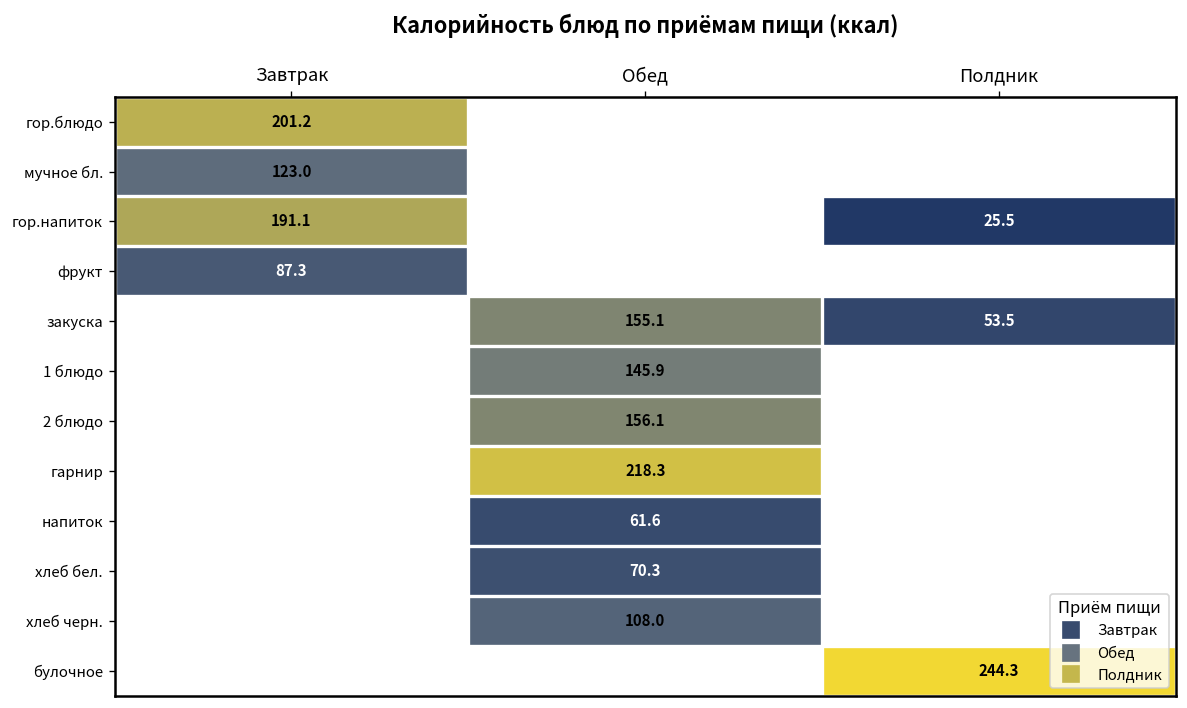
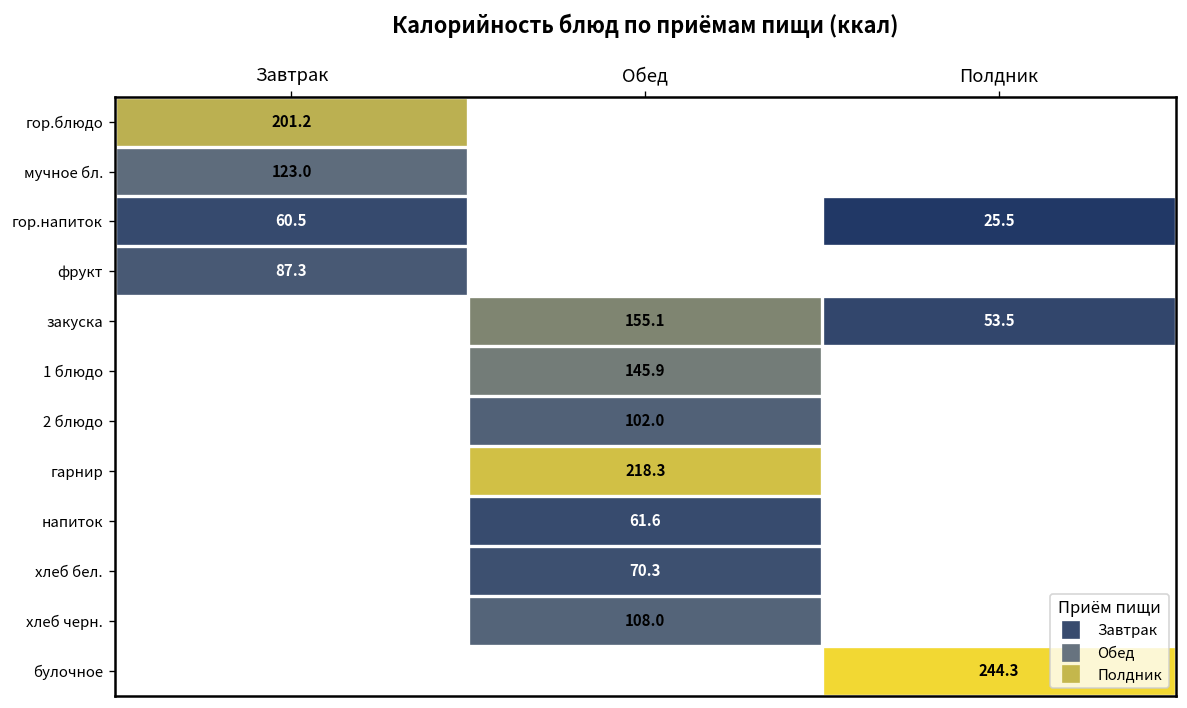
  {
    "гор.блюдо": {
      "Завтрак": 201.2
    },
    "мучное бл.": {
      "Завтрак": 123.0
    },
    "гор.напиток": {
-     "Завтрак": 191.1,
+     "Завтрак": 60.5,
      "Полдник": 25.5
    },
    "фрукт": {
      "Завтрак": 87.3
    },
    "закуска": {
      "Обед": 155.1,
      "Полдник": 53.5
    },
    "1 блюдо": {
      "Обед": 145.9
    },
    "2 блюдо": {
-     "Обед": 156.1
+     "Обед": 102.0
    },
    "гарнир": {
      "Обед": 218.3
    },
    "напиток": {
      "Обед": 61.6
    },
    "хлеб бел.": {
      "Обед": 70.3
    },
    "хлеб черн.": {
      "Обед": 108.0
    },
    "булочное": {
      "Полдник": 244.3
    }
  }
